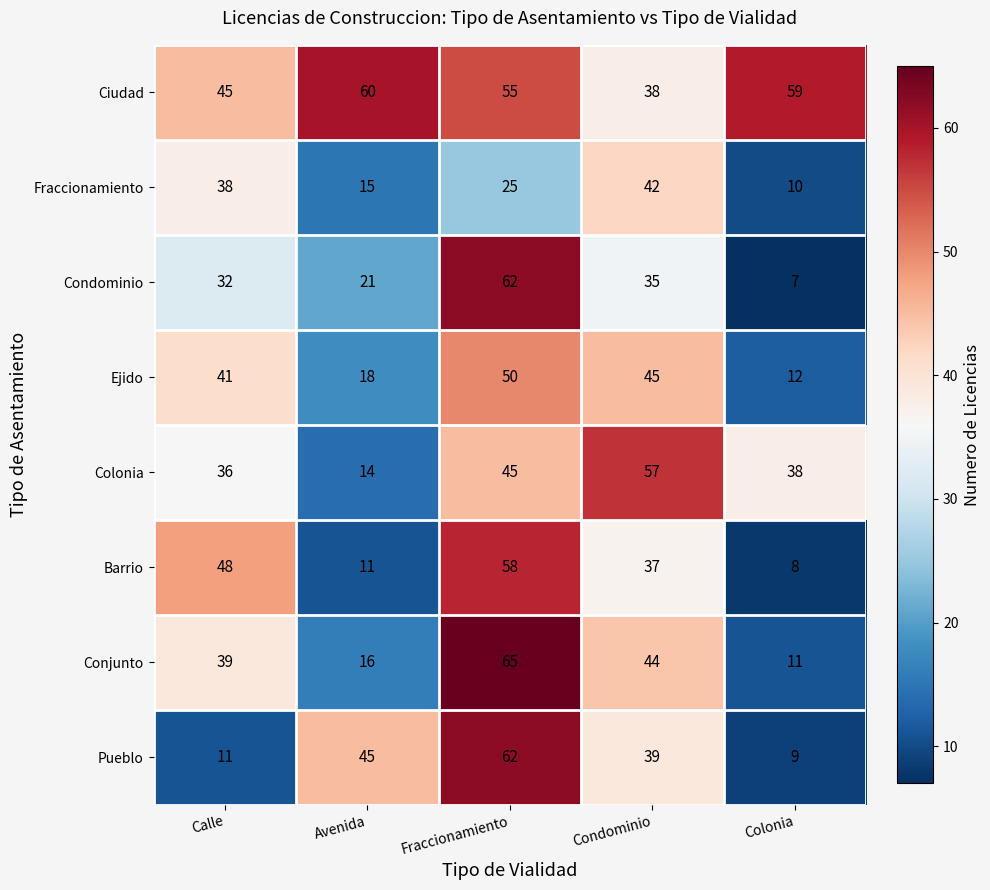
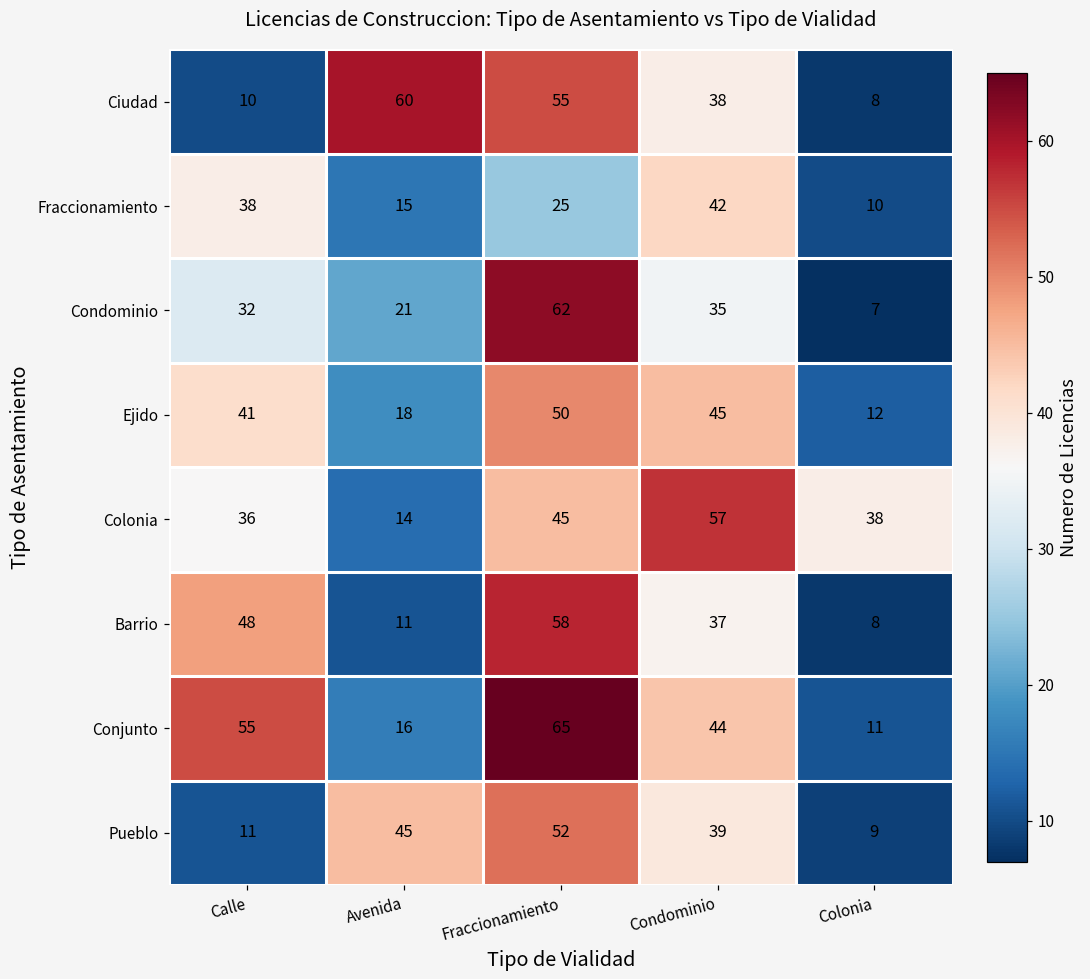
  {
    "Ciudad": {
-     "Calle": 45,
+     "Calle": 10,
      "Avenida": 60,
      "Fraccionamiento": 55,
      "Condominio": 38,
-     "Colonia": 59
+     "Colonia": 8
    },
    "Fraccionamiento": {
      "Calle": 38,
      "Avenida": 15,
      "Fraccionamiento": 25,
      "Condominio": 42,
      "Colonia": 10
    },
    "Condominio": {
      "Calle": 32,
      "Avenida": 21,
      "Fraccionamiento": 62,
      "Condominio": 35,
      "Colonia": 7
    },
    "Ejido": {
      "Calle": 41,
      "Avenida": 18,
      "Fraccionamiento": 50,
      "Condominio": 45,
      "Colonia": 12
    },
    "Colonia": {
      "Calle": 36,
      "Avenida": 14,
      "Fraccionamiento": 45,
      "Condominio": 57,
      "Colonia": 38
    },
    "Barrio": {
      "Calle": 48,
      "Avenida": 11,
      "Fraccionamiento": 58,
      "Condominio": 37,
      "Colonia": 8
    },
    "Conjunto": {
-     "Calle": 39,
+     "Calle": 55,
      "Avenida": 16,
      "Fraccionamiento": 65,
      "Condominio": 44,
      "Colonia": 11
    },
    "Pueblo": {
      "Calle": 11,
      "Avenida": 45,
-     "Fraccionamiento": 62,
+     "Fraccionamiento": 52,
      "Condominio": 39,
      "Colonia": 9
    }
  }
